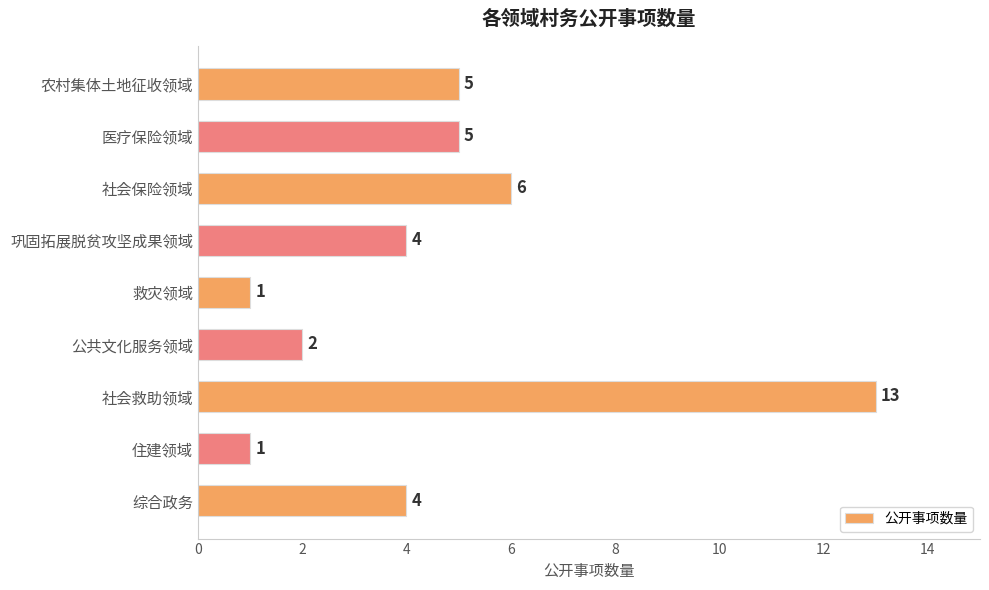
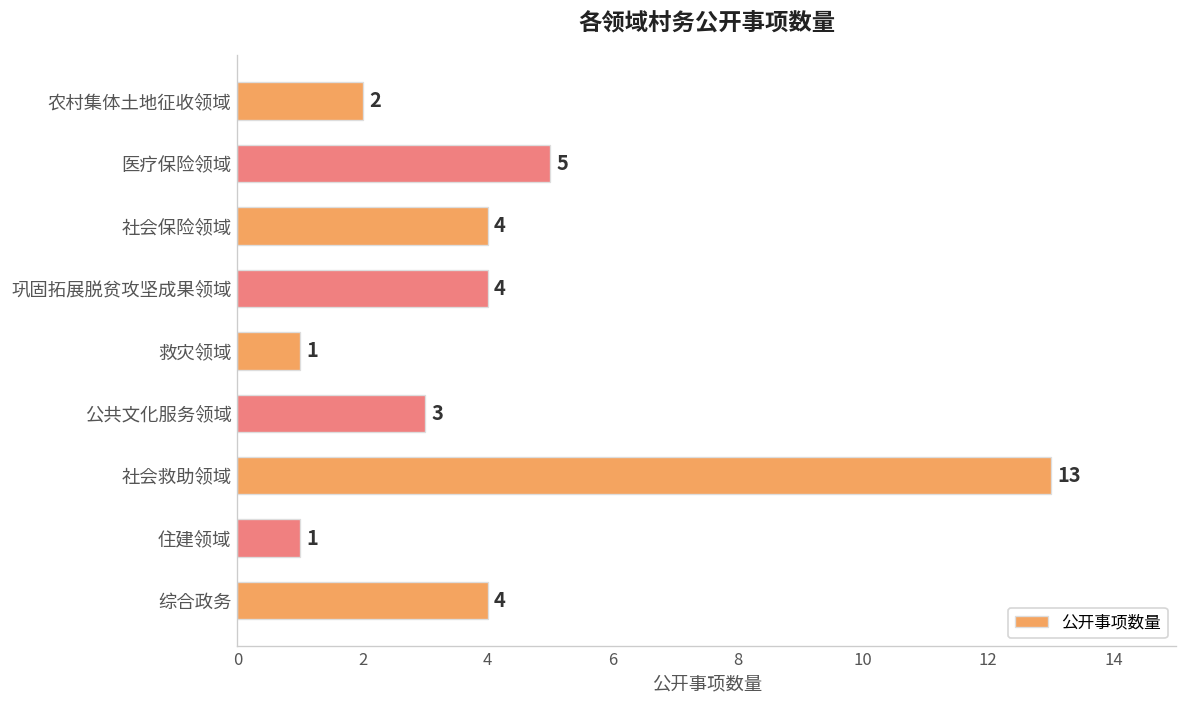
  {
-   "农村集体土地征收领域": 5,
+   "农村集体土地征收领域": 2,
    "医疗保险领域": 5,
-   "社会保险领域": 6,
+   "社会保险领域": 4,
    "巩固拓展脱贫攻坚成果领域": 4,
    "救灾领域": 1,
-   "公共文化服务领域": 2,
+   "公共文化服务领域": 3,
    "社会救助领域": 13,
    "住建领域": 1,
    "综合政务": 4
  }
